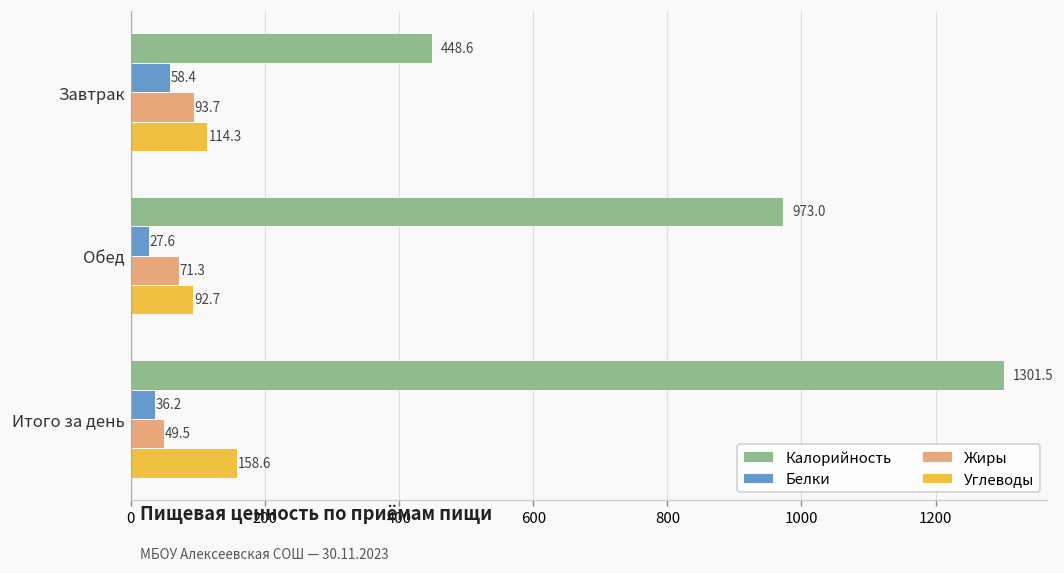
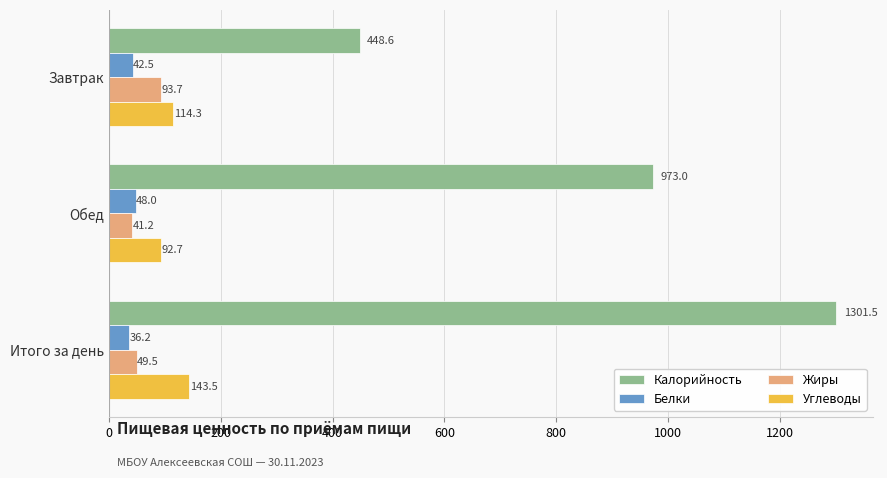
  {
    "Калорийность": {
      "Завтрак": 448.6,
      "Обед": 973.0,
      "Итого за день": 1301.5
    },
    "Белки": {
-     "Завтрак": 58.4,
-     "Обед": 27.6,
+     "Завтрак": 42.5,
+     "Обед": 48.0,
      "Итого за день": 36.2
    },
    "Жиры": {
      "Завтрак": 93.7,
-     "Обед": 71.3,
+     "Обед": 41.2,
      "Итого за день": 49.5
    },
    "Углеводы": {
      "Завтрак": 114.3,
      "Обед": 92.7,
-     "Итого за день": 158.6
+     "Итого за день": 143.5
    }
  }
